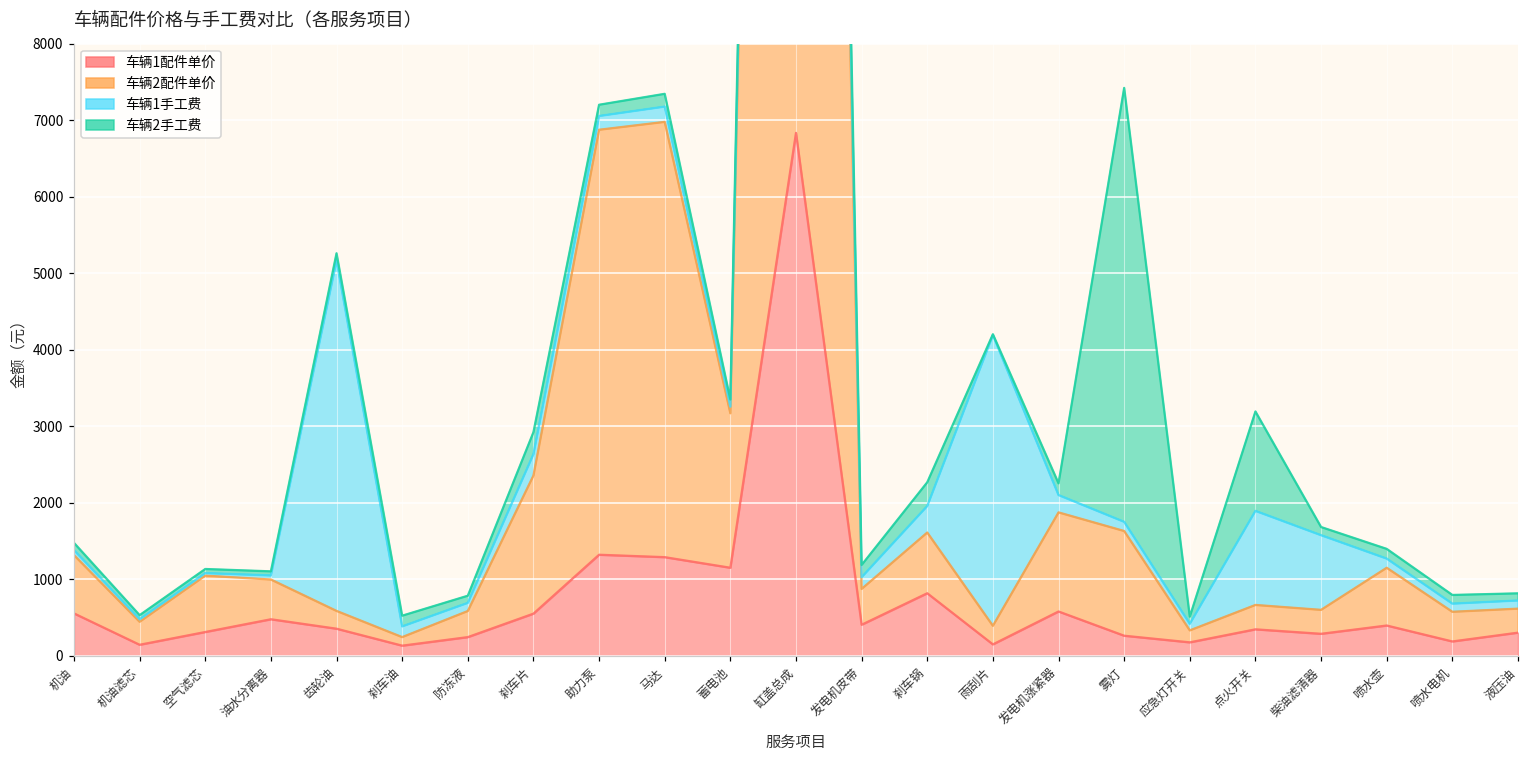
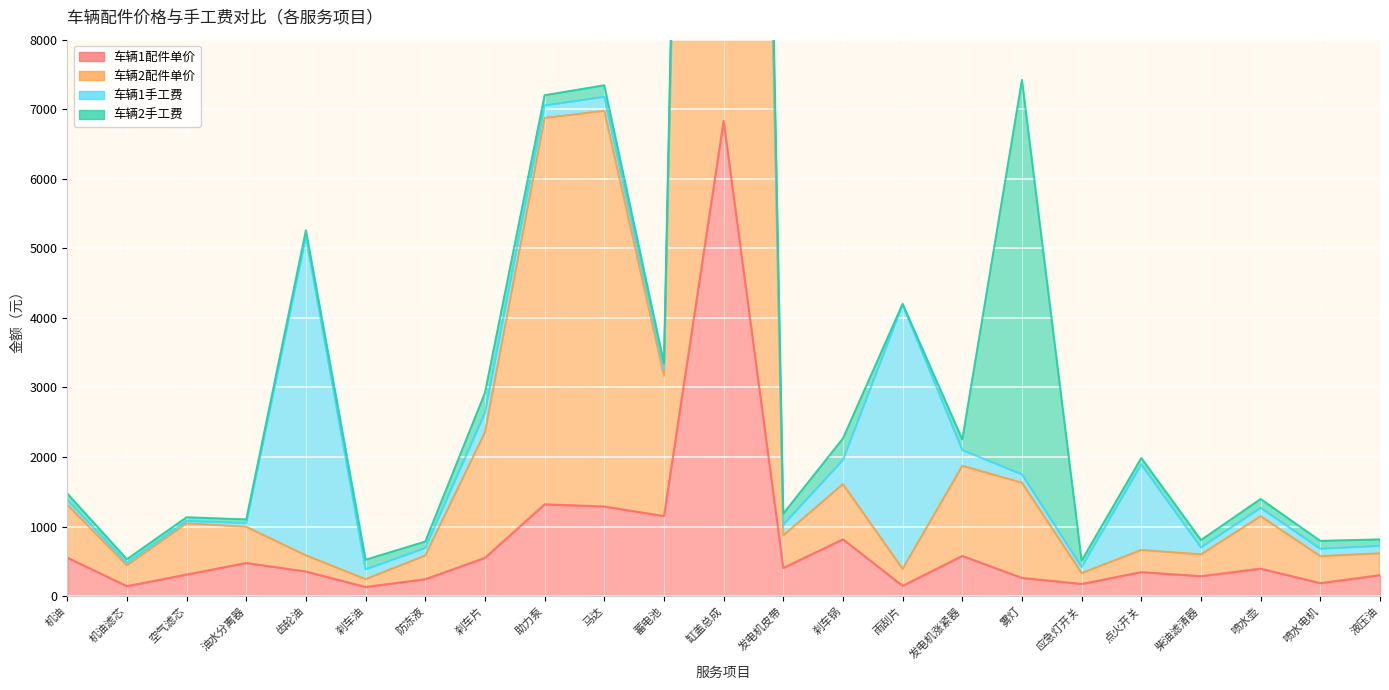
  {
    "车辆1手工费": {
      "机油": 100,
      "油水分离器": 100,
      "齿轮油": 4600,
      "刹车油": 100,
      "防冻液": 100,
      "刹车片": 300,
      "助力泵": 200,
      "马达": 200,
      "蓄电池": 100,
      "发电机皮带": 200,
      "刹车锅": 300,
      "发电机涨紧器": 200,
      "雾灯": 100,
      "应急灯开关": 100,
      "点火开关": 1200,
-     "柴油滤清器": 1000,
+     "柴油滤清器": 100,
      "喷水壶": 100,
      "喷水电机": 100,
      "液压油": 100
    },
    "车辆2手工费": {
      "机油": 100,
      "机油滤芯": 100,
      "空气滤芯": 100,
      "油水分离器": 100,
      "齿轮油": 100,
      "刹车油": 100,
      "防冻液": 100,
      "刹车片": 300,
      "助力泵": 100,
      "马达": 200,
      "蓄电池": 100,
      "发电机皮带": 200,
      "刹车锅": 300,
      "发电机涨紧器": 200,
      "雾灯": 5700,
      "应急灯开关": 100,
-     "点火开关": 1300,
+     "点火开关": 100,
      "柴油滤清器": 100,
      "喷水壶": 100,
      "喷水电机": 100,
      "液压油": 100
    }
  }
